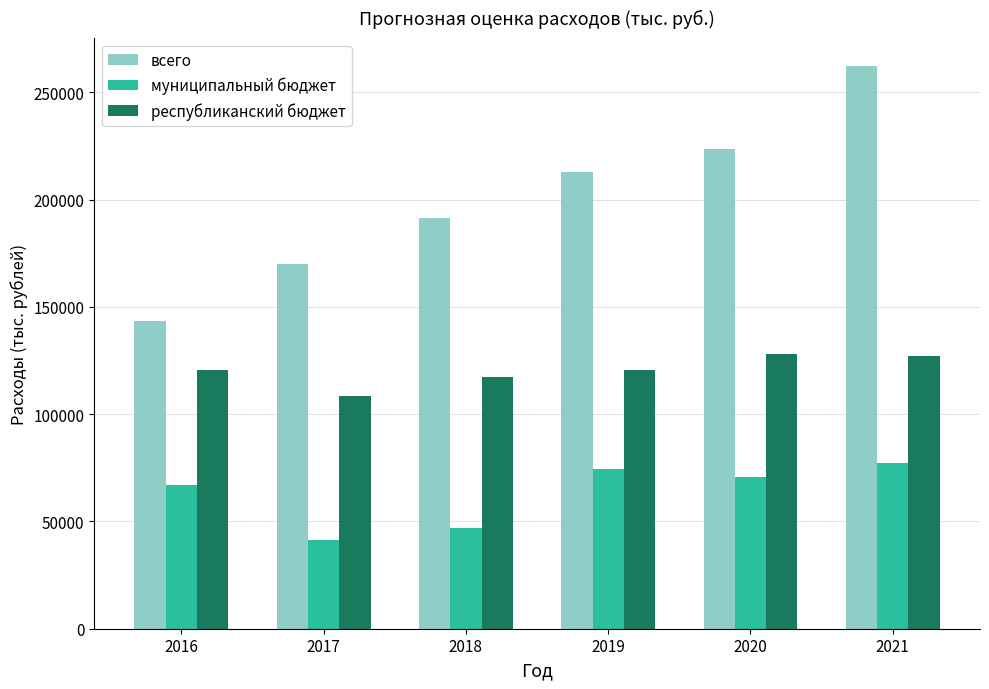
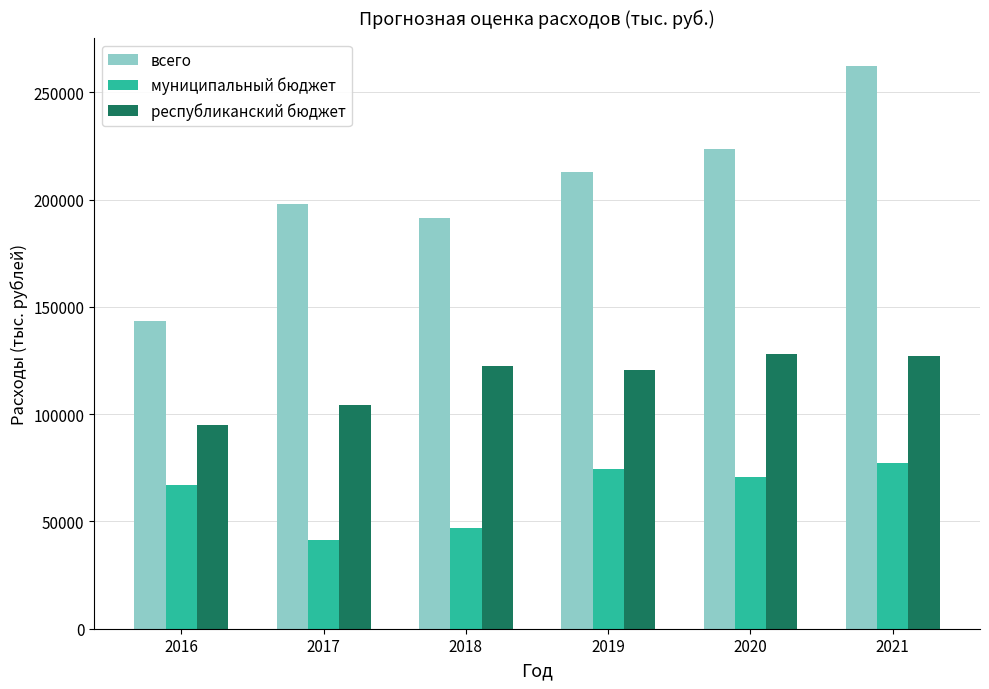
  {
    "всего": {
      "2016": 144000,
-     "2017": 170000,
+     "2017": 198000,
      "2018": 191000,
      "2019": 213000,
      "2020": 224000,
      "2021": 262000
    },
    "муниципальный бюджет": {
      "2016": 67000,
      "2017": 41000,
      "2018": 47000,
      "2019": 75000,
      "2020": 71000,
      "2021": 77000
    },
    "республиканский бюджет": {
-     "2016": 120000,
-     "2017": 109000,
-     "2018": 117000,
+     "2016": 95000,
+     "2017": 104000,
+     "2018": 123000,
      "2019": 121000,
      "2020": 128000,
      "2021": 127000
    }
  }
